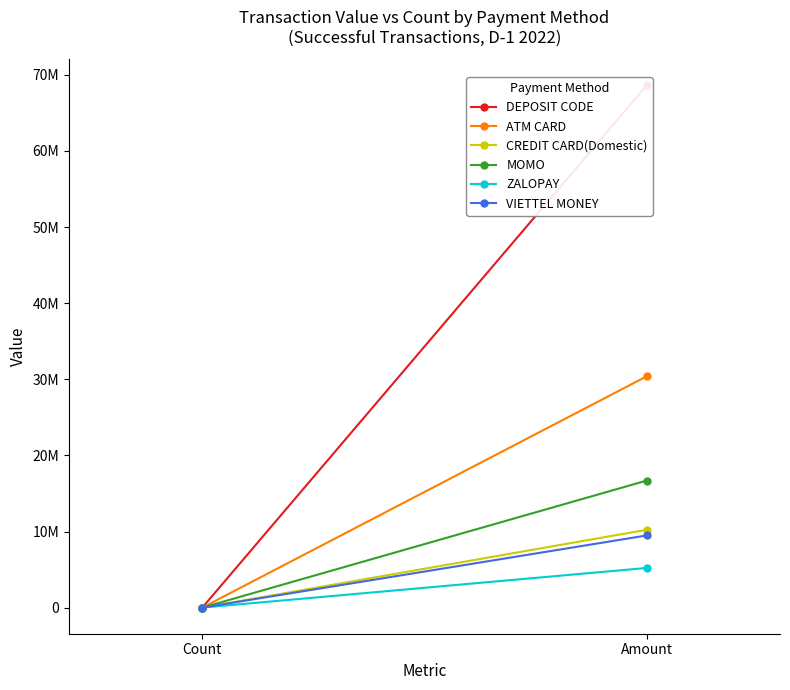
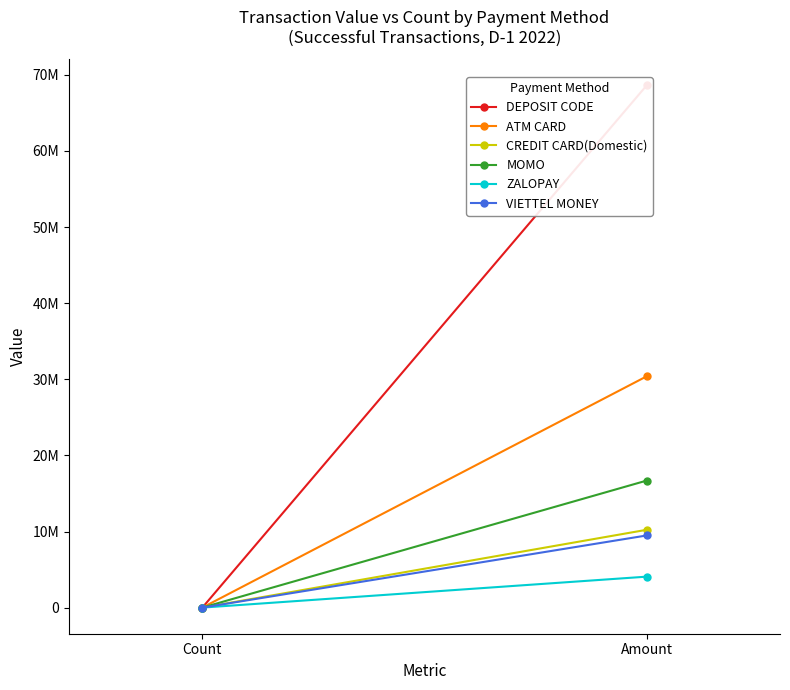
  {
    "ATM CARD": {
      "Amount": 30000000
    },
    "CREDIT CARD(Domestic)": {
      "Amount": 10000000
    },
    "MOMO": {
      "Amount": 17000000
    },
    "ZALOPAY": {
-     "Amount": 5000000
+     "Amount": 4000000
    },
    "VIETTEL MONEY": {
      "Amount": 9000000
    }
  }
